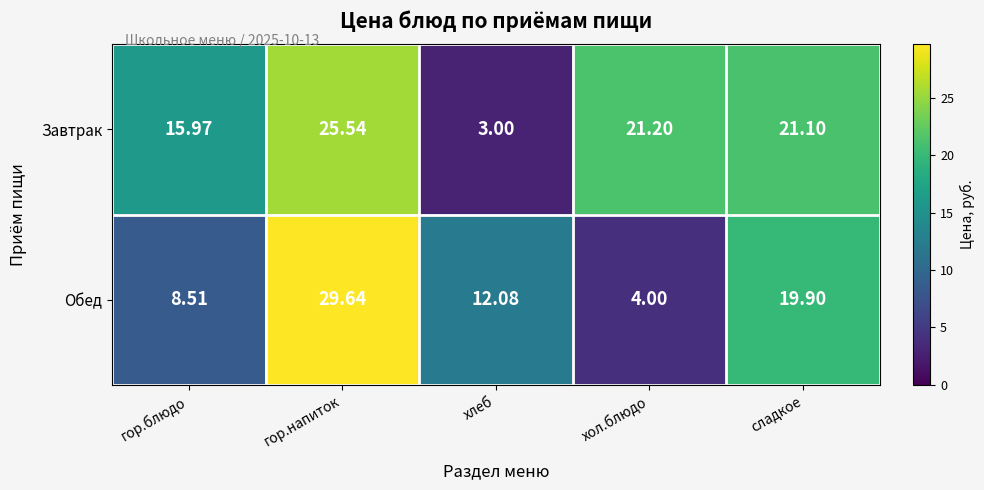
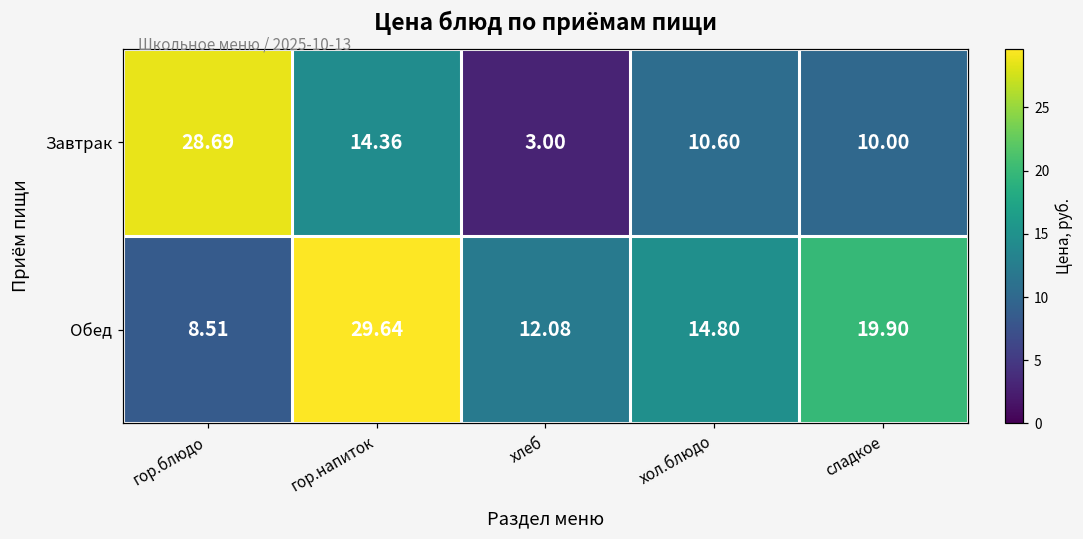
  {
    "Завтрак": {
-     "гор.блюдо": 15.97,
-     "гор.напиток": 25.54,
+     "гор.блюдо": 28.69,
+     "гор.напиток": 14.36,
      "хлеб": 3.00,
-     "хол.блюдо": 21.20,
-     "сладкое": 21.10
+     "хол.блюдо": 10.60,
+     "сладкое": 10.00
    },
    "Обед": {
      "гор.блюдо": 8.51,
      "гор.напиток": 29.64,
      "хлеб": 12.08,
-     "хол.блюдо": 4.00,
+     "хол.блюдо": 14.80,
      "сладкое": 19.90
    }
  }
